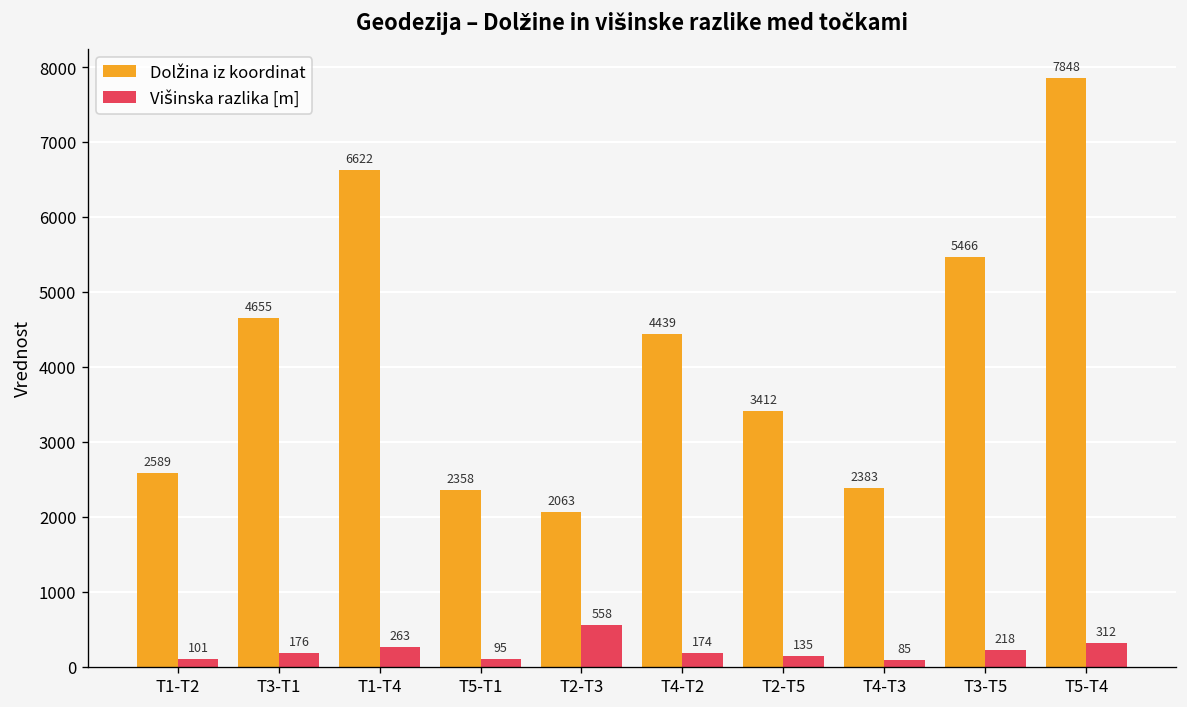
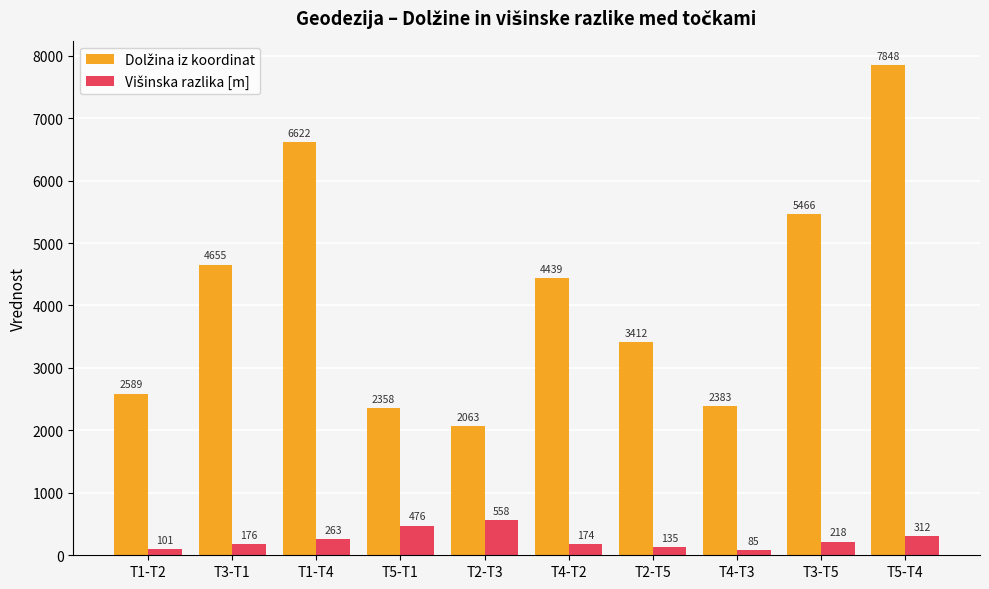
  {
    "Dolžina iz koordinat": {
      "T1-T2": 2589,
      "T3-T1": 4655,
      "T1-T4": 6622,
      "T5-T1": 2358,
      "T2-T3": 2063,
      "T4-T2": 4439,
      "T2-T5": 3412,
      "T4-T3": 2383,
      "T3-T5": 5466,
      "T5-T4": 7848
    },
    "Višinska razlika [m]": {
      "T1-T2": 101,
      "T3-T1": 176,
      "T1-T4": 263,
-     "T5-T1": 95,
+     "T5-T1": 476,
      "T2-T3": 558,
      "T4-T2": 174,
      "T2-T5": 135,
      "T4-T3": 85,
      "T3-T5": 218,
      "T5-T4": 312
    }
  }
